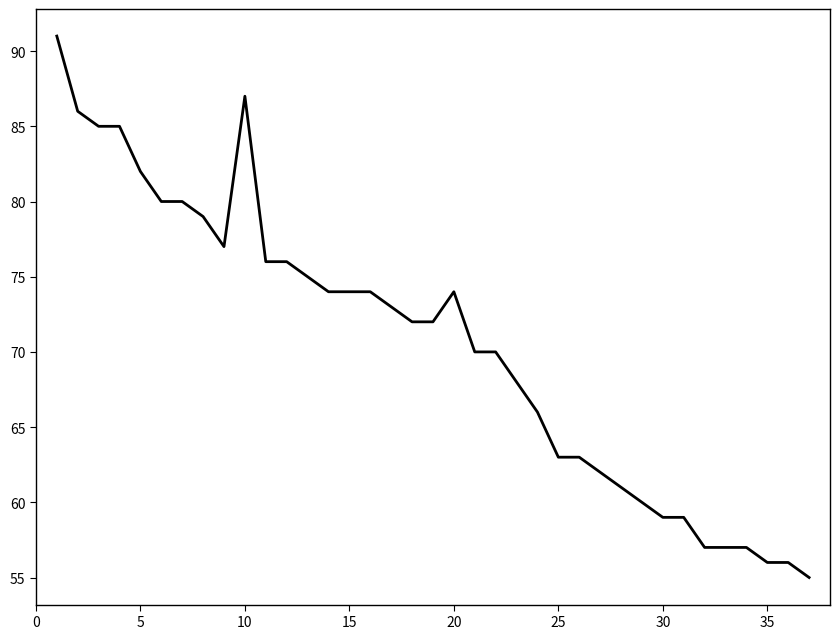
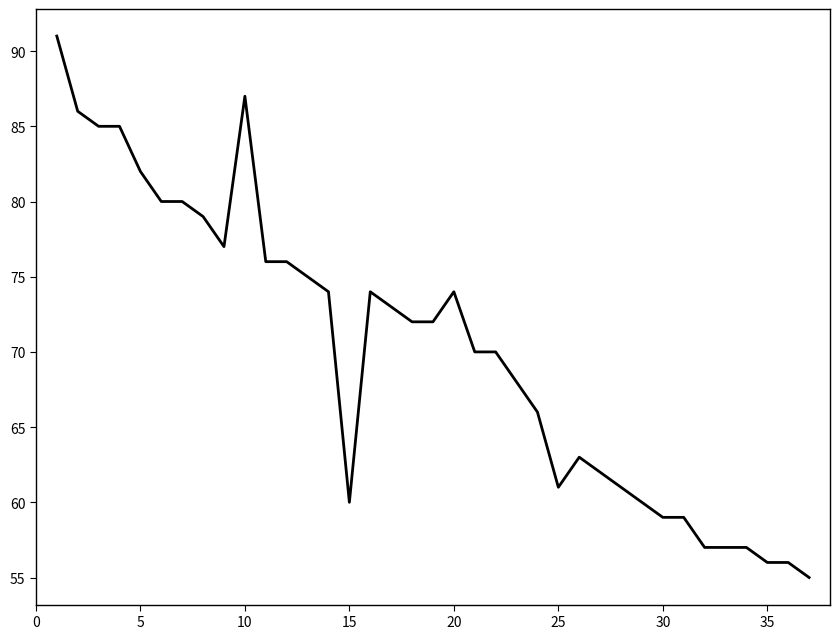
  {
    "5": 82,
    "10": 87,
-   "15": 74,
+   "15": 60,
    "20": 74,
-   "25": 63,
+   "25": 61,
    "30": 59,
    "35": 56
  }
